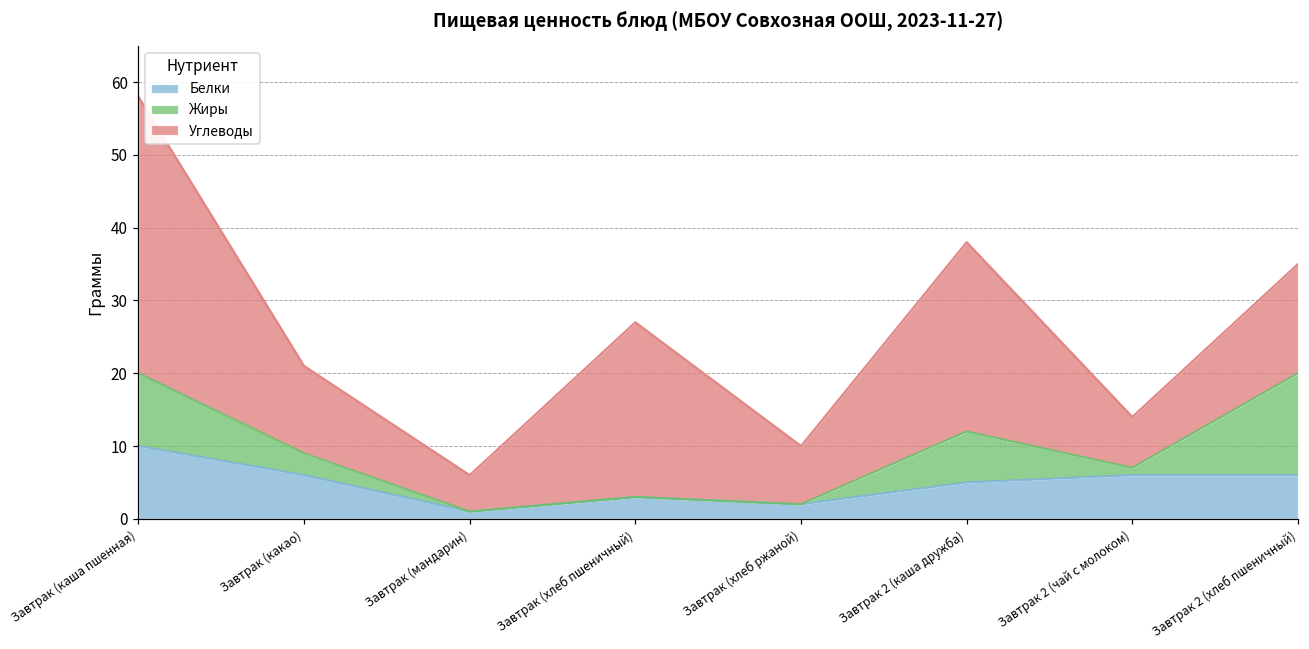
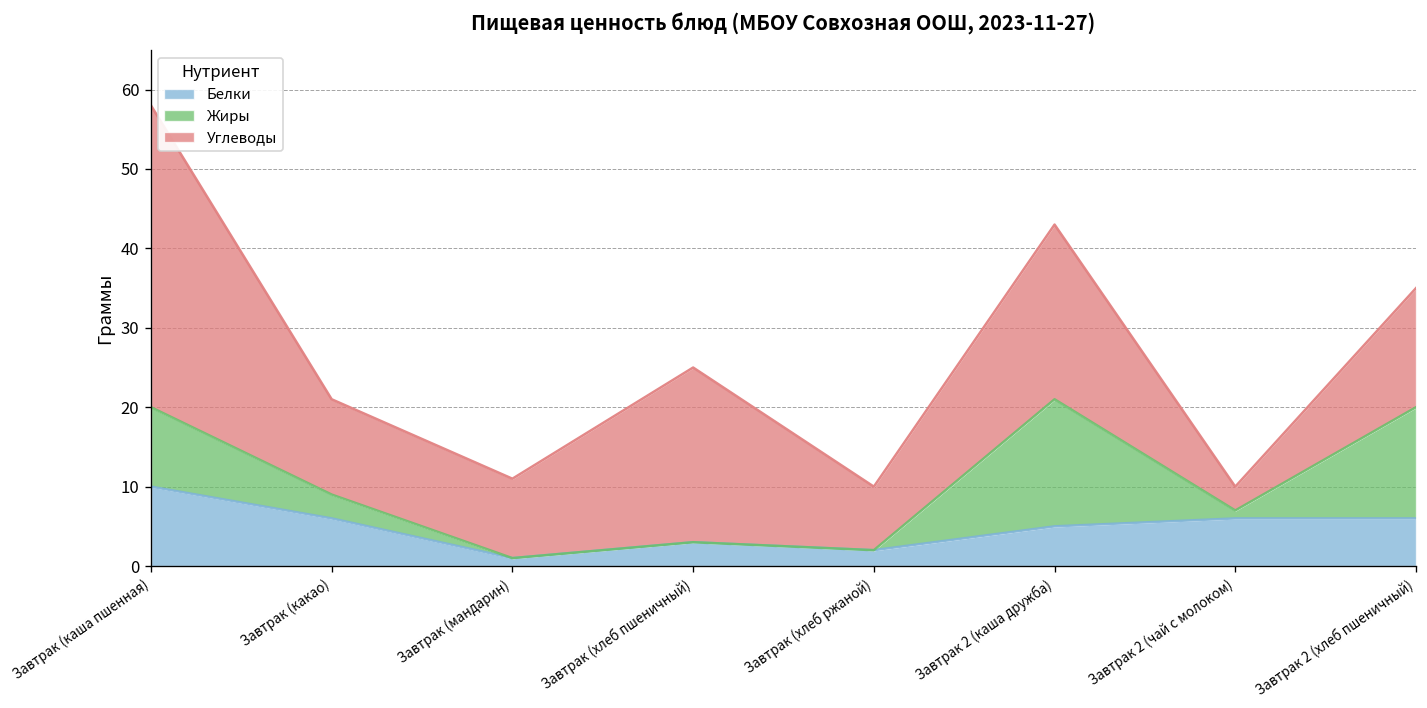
  {
    "Белки": {
      "Завтрак (каша пшенная)": 10,
      "Завтрак (какао)": 6,
      "Завтрак 2 (каша дружба)": 5,
      "Завтрак 2 (чай с молоком)": 6,
      "Завтрак 2 (хлеб пшеничный)": 6
    },
    "Жиры": {
      "Завтрак (каша пшенная)": 10,
      "Завтрак (какао)": 3,
-     "Завтрак 2 (каша дружба)": 7,
+     "Завтрак 2 (каша дружба)": 16,
      "Завтрак 2 (чай с молоком)": 1,
      "Завтрак 2 (хлеб пшеничный)": 14
    },
    "Углеводы": {
      "Завтрак (каша пшенная)": 38,
      "Завтрак (какао)": 12,
-     "Завтрак (мандарин)": 5,
-     "Завтрак (хлеб пшеничный)": 24,
+     "Завтрак (мандарин)": 10,
+     "Завтрак (хлеб пшеничный)": 22,
      "Завтрак (хлеб ржаной)": 8,
-     "Завтрак 2 (каша дружба)": 26,
-     "Завтрак 2 (чай с молоком)": 7,
+     "Завтрак 2 (каша дружба)": 22,
+     "Завтрак 2 (чай с молоком)": 3,
      "Завтрак 2 (хлеб пшеничный)": 15
    }
  }
